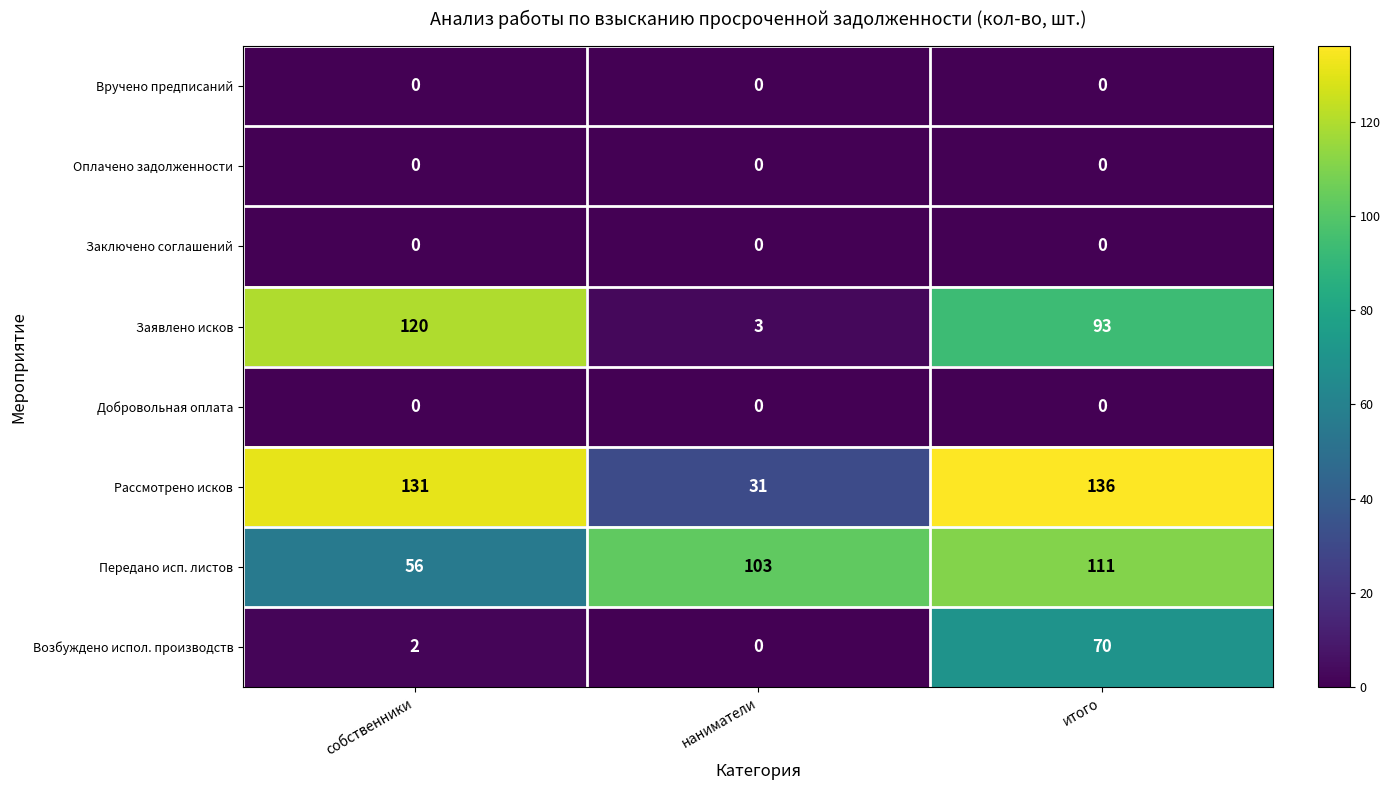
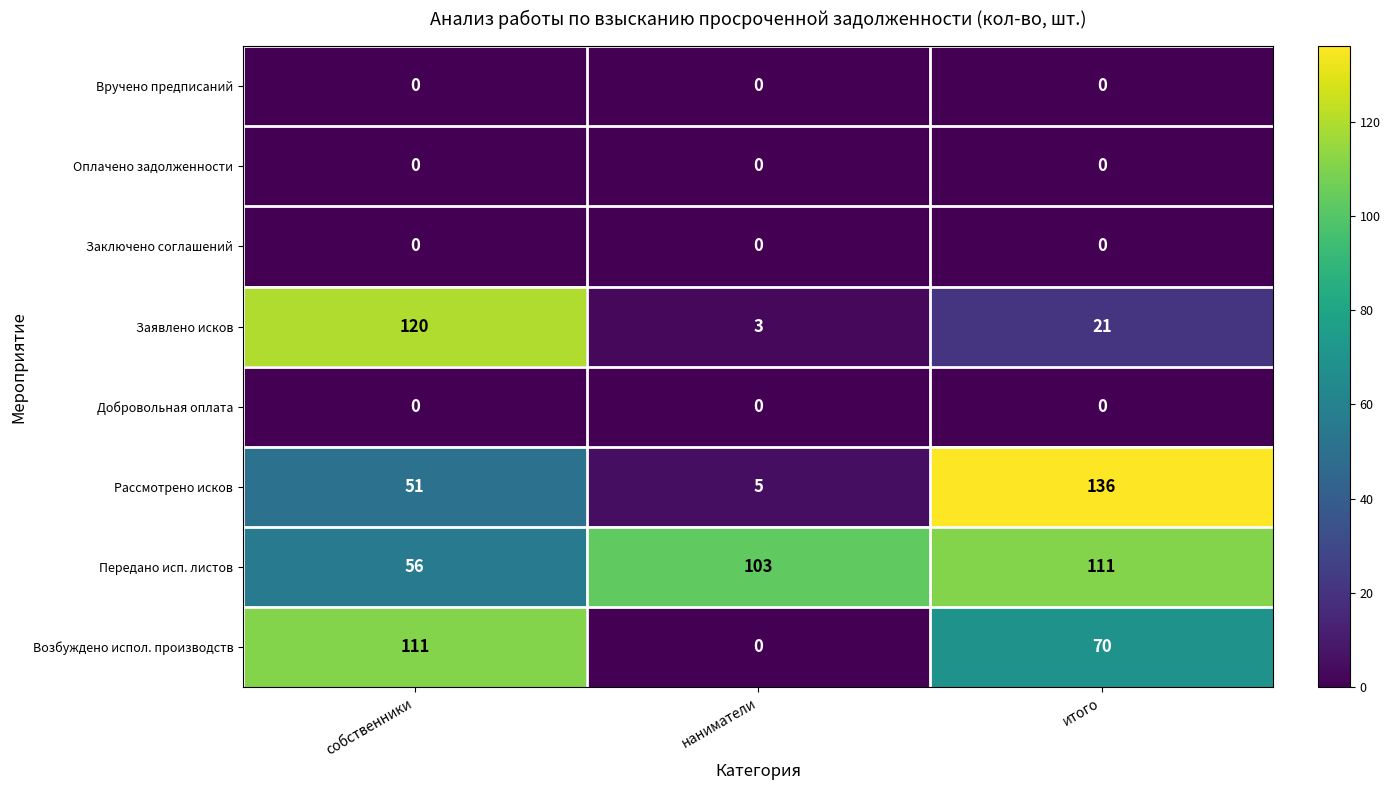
  {
    "Вручено предписаний": {
      "собственники": 0,
      "наниматели": 0,
      "итого": 0
    },
    "Оплачено задолженности": {
      "собственники": 0,
      "наниматели": 0,
      "итого": 0
    },
    "Заключено соглашений": {
      "собственники": 0,
      "наниматели": 0,
      "итого": 0
    },
    "Заявлено исков": {
      "собственники": 120,
      "наниматели": 3,
-     "итого": 93
+     "итого": 21
    },
    "Добровольная оплата": {
      "собственники": 0,
      "наниматели": 0,
      "итого": 0
    },
    "Рассмотрено исков": {
-     "собственники": 131,
-     "наниматели": 31,
+     "собственники": 51,
+     "наниматели": 5,
      "итого": 136
    },
    "Передано исп. листов": {
      "собственники": 56,
      "наниматели": 103,
      "итого": 111
    },
    "Возбуждено испол. производств": {
-     "собственники": 2,
+     "собственники": 111,
      "наниматели": 0,
      "итого": 70
    }
  }
